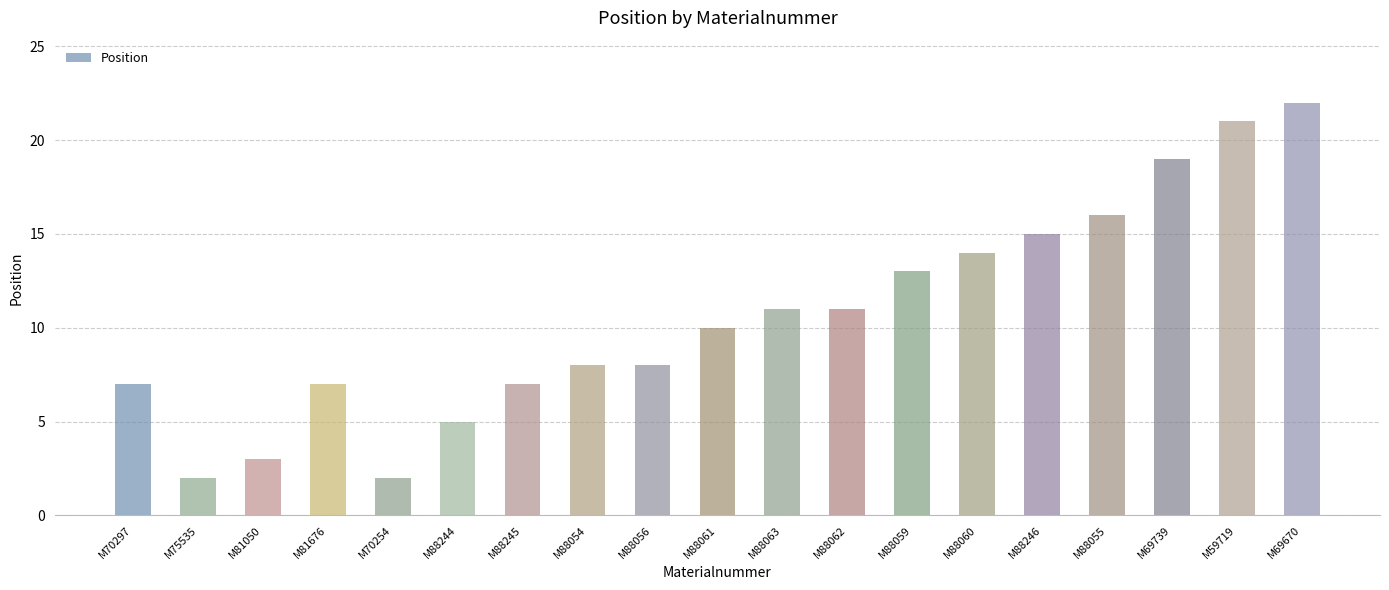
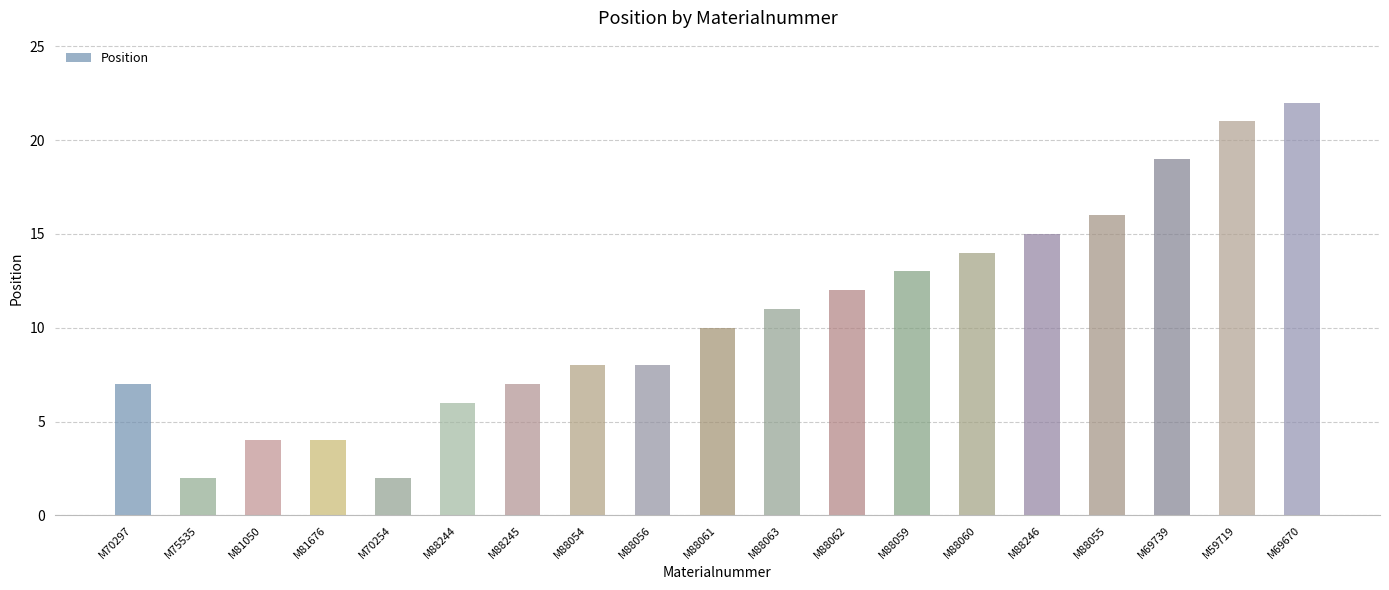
  {
    "M70297": 7,
    "M75535": 2,
-   "M81050": 3,
-   "M81676": 7,
+   "M81050": 4,
+   "M81676": 4,
    "M70254": 2,
-   "M88244": 5,
+   "M88244": 6,
    "M88245": 7,
    "M88054": 8,
    "M88056": 8,
    "M88061": 10,
    "M88063": 11,
-   "M88062": 11,
+   "M88062": 12,
    "M88059": 13,
    "M88060": 14,
    "M88246": 15,
    "M88055": 16,
    "M69739": 19,
    "M59719": 21,
    "M69670": 22
  }
